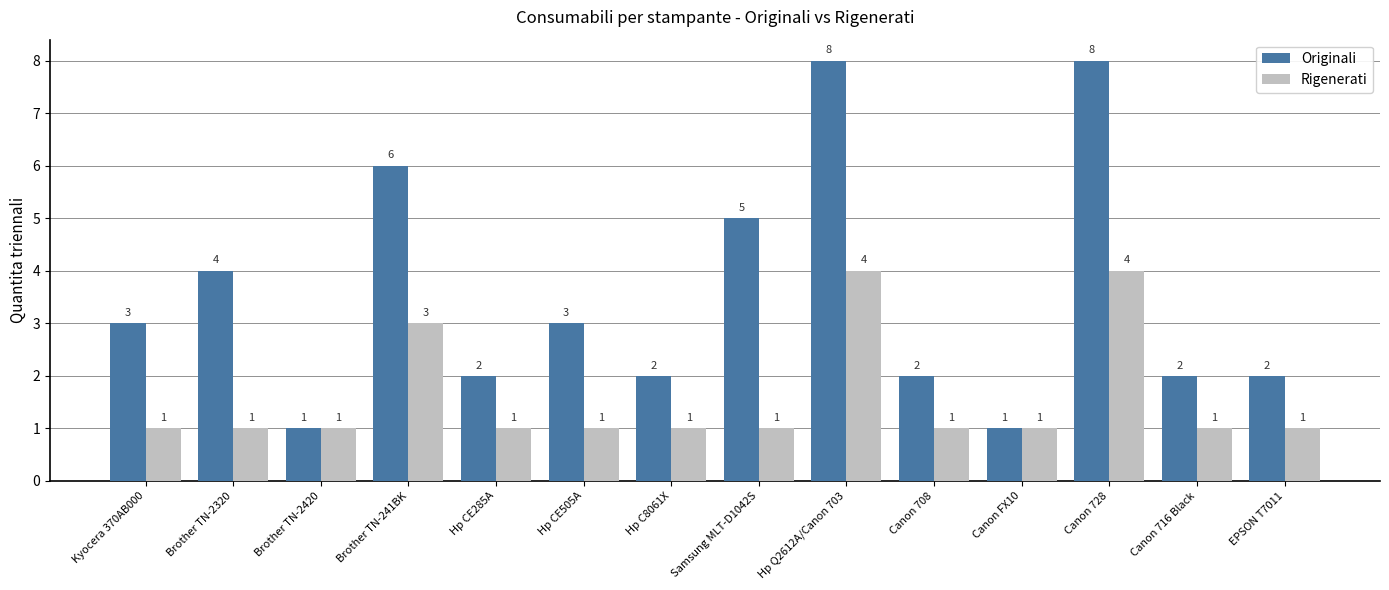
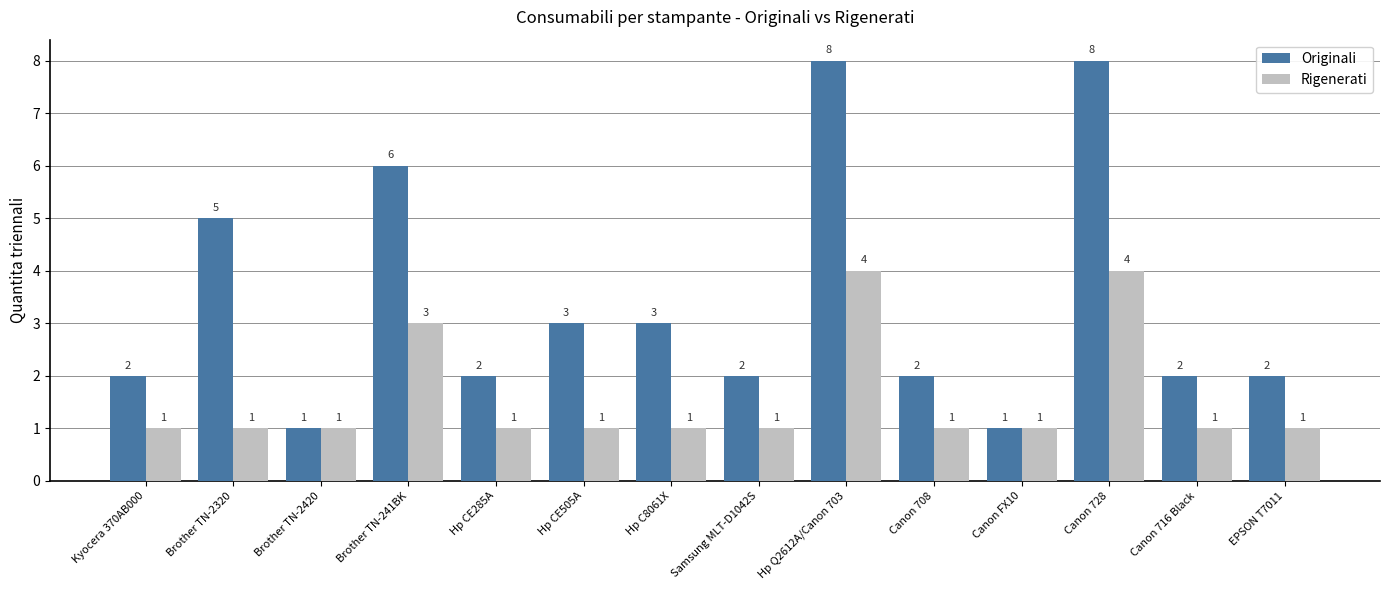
  {
    "Originali": {
-     "Kyocera 370AB000": 3,
-     "Brother TN-2320": 4,
+     "Kyocera 370AB000": 2,
+     "Brother TN-2320": 5,
      "Brother TN-2420": 1,
      "Brother TN-241BK": 6,
      "Hp CE285A": 2,
      "Hp CE505A": 3,
-     "Hp C8061X": 2,
-     "Samsung MLT-D1042S": 5,
+     "Hp C8061X": 3,
+     "Samsung MLT-D1042S": 2,
      "Hp Q2612A/Canon 703": 8,
      "Canon 708": 2,
      "Canon FX10": 1,
      "Canon 728": 8,
      "Canon 716 Black": 2,
      "EPSON T7011": 2
    },
    "Rigenerati": {
      "Kyocera 370AB000": 1,
      "Brother TN-2320": 1,
      "Brother TN-2420": 1,
      "Brother TN-241BK": 3,
      "Hp CE285A": 1,
      "Hp CE505A": 1,
      "Hp C8061X": 1,
      "Samsung MLT-D1042S": 1,
      "Hp Q2612A/Canon 703": 4,
      "Canon 708": 1,
      "Canon FX10": 1,
      "Canon 728": 4,
      "Canon 716 Black": 1,
      "EPSON T7011": 1
    }
  }
